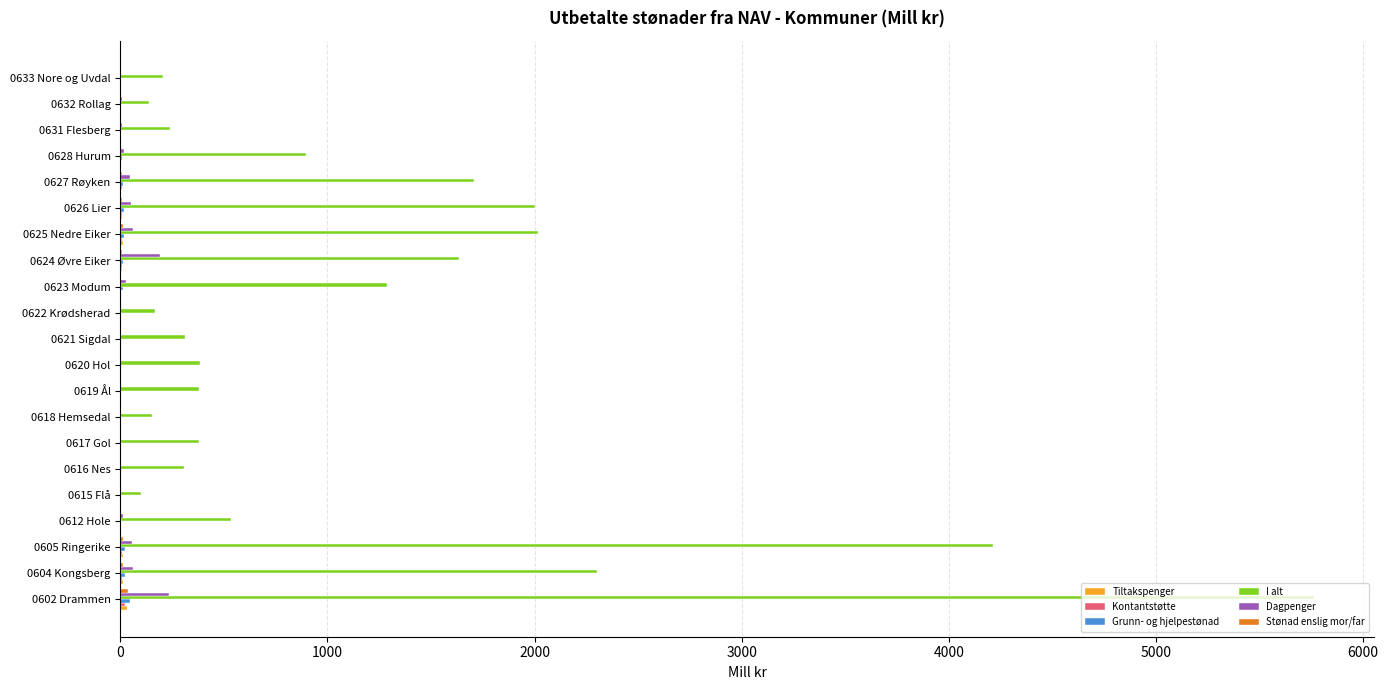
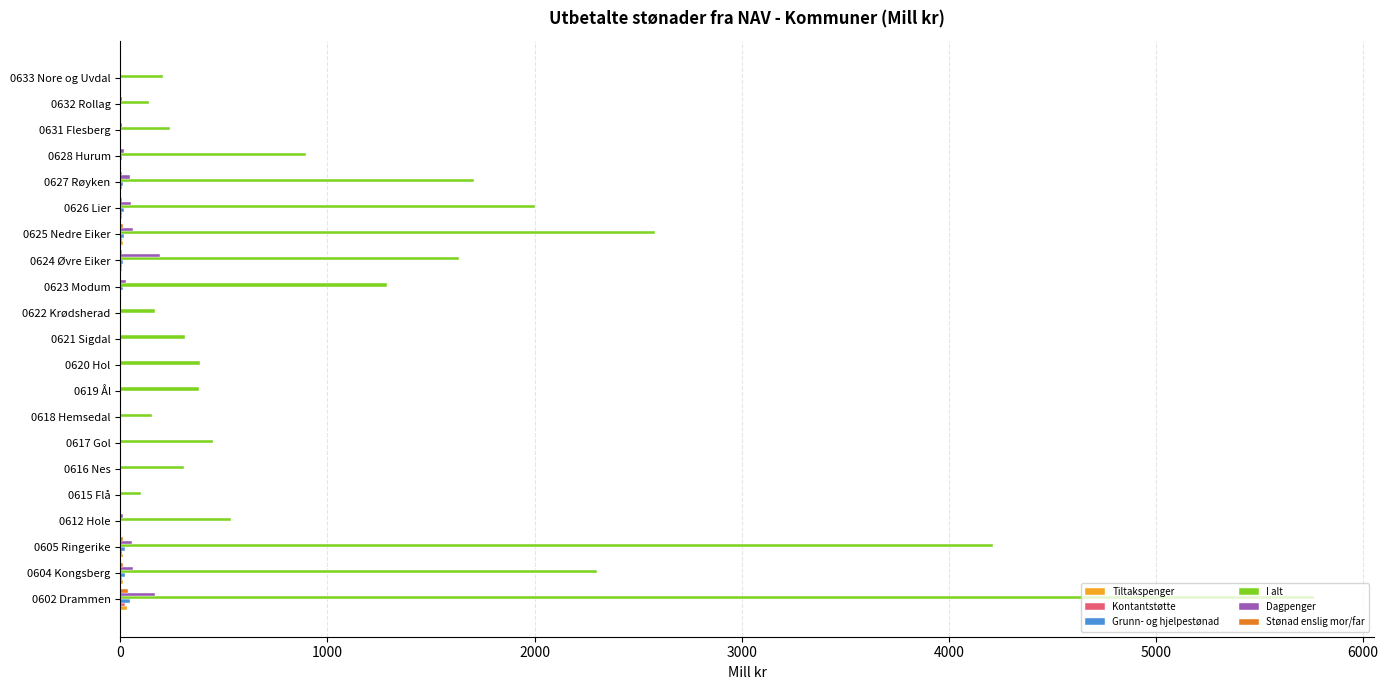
  {
    "Kontantstøtte": {
      "0602 Drammen": 20
    },
    "Grunn- og hjelpestønad": {
      "0627 Røyken": 10,
      "0626 Lier": 20,
      "0625 Nedre Eiker": 20,
      "0624 Øvre Eiker": 10,
      "0605 Ringerike": 20,
      "0604 Kongsberg": 20,
      "0602 Drammen": 50
    },
    "I alt": {
      "0633 Nore og Uvdal": 210,
      "0632 Rollag": 140,
      "0631 Flesberg": 240,
      "0628 Hurum": 900,
      "0627 Røyken": 1710,
      "0626 Lier": 2000,
-     "0625 Nedre Eiker": 2020,
+     "0625 Nedre Eiker": 2580,
      "0624 Øvre Eiker": 1640,
      "0623 Modum": 1290,
      "0622 Krødsherad": 170,
      "0621 Sigdal": 310,
      "0620 Hol": 380,
      "0619 Ål": 380,
      "0618 Hemsedal": 150,
-     "0617 Gol": 380,
+     "0617 Gol": 450,
      "0616 Nes": 310,
      "0615 Flå": 100,
      "0612 Hole": 530,
      "0605 Ringerike": 4210,
      "0604 Kongsberg": 2300
    },
    "Dagpenger": {
      "0628 Hurum": 20,
      "0627 Røyken": 50,
      "0626 Lier": 50,
      "0625 Nedre Eiker": 60,
      "0624 Øvre Eiker": 190,
      "0623 Modum": 30,
      "0612 Hole": 10,
      "0605 Ringerike": 60,
      "0604 Kongsberg": 60,
-     "0602 Drammen": 240
+     "0602 Drammen": 170
    }
  }
